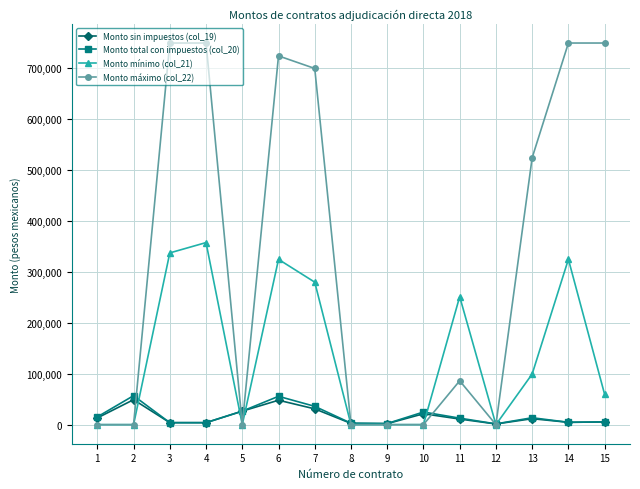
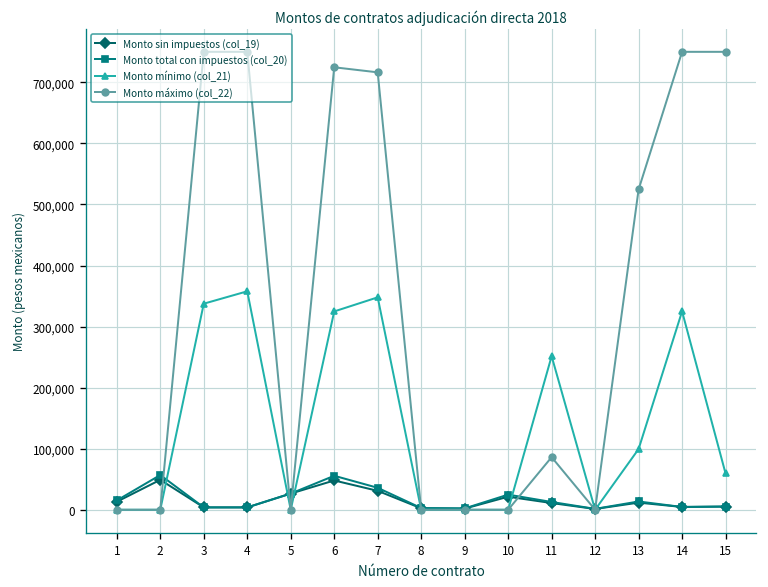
  {
    "Monto mínimo (col_21)": {
      "3": "340,000",
      "4": "360,000",
      "6": "320,000",
-     "7": "280,000",
+     "7": "350,000",
      "11": "250,000",
      "13": "100,000",
      "14": "320,000",
      "15": "60,000"
    },
    "Monto máximo (col_22)": {
      "6": "720,000",
-     "7": "700,000",
+     "7": "720,000",
      "11": "90,000",
      "13": "520,000",
      "14": "750,000",
      "15": "750,000"
    }
  }
